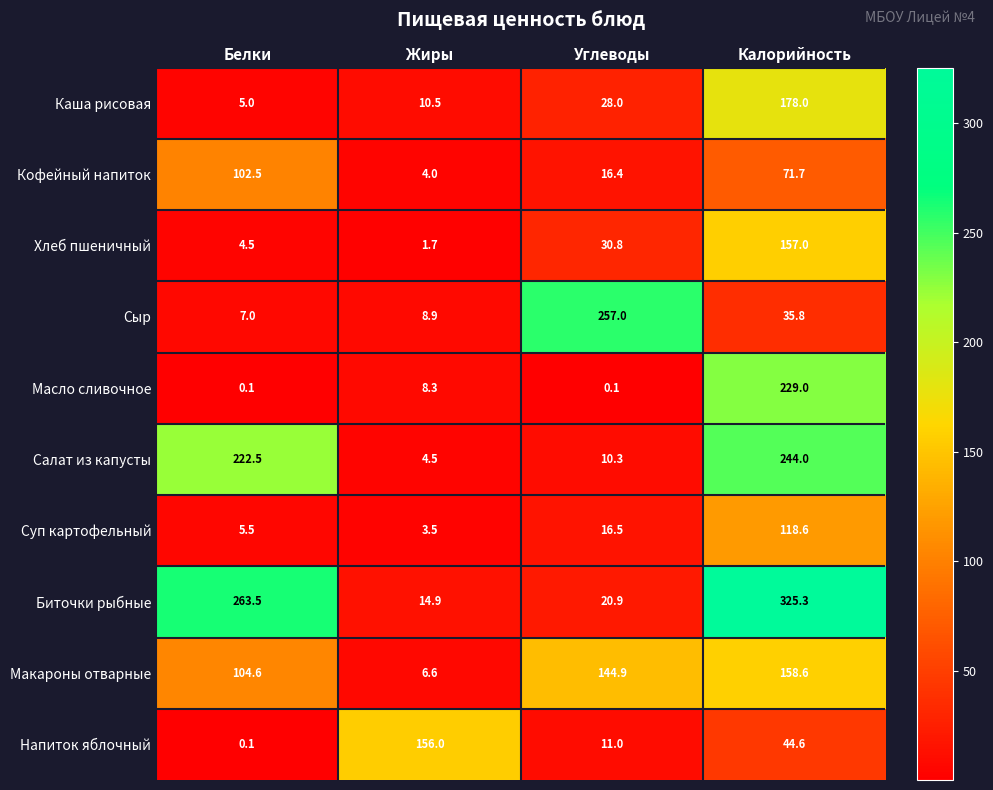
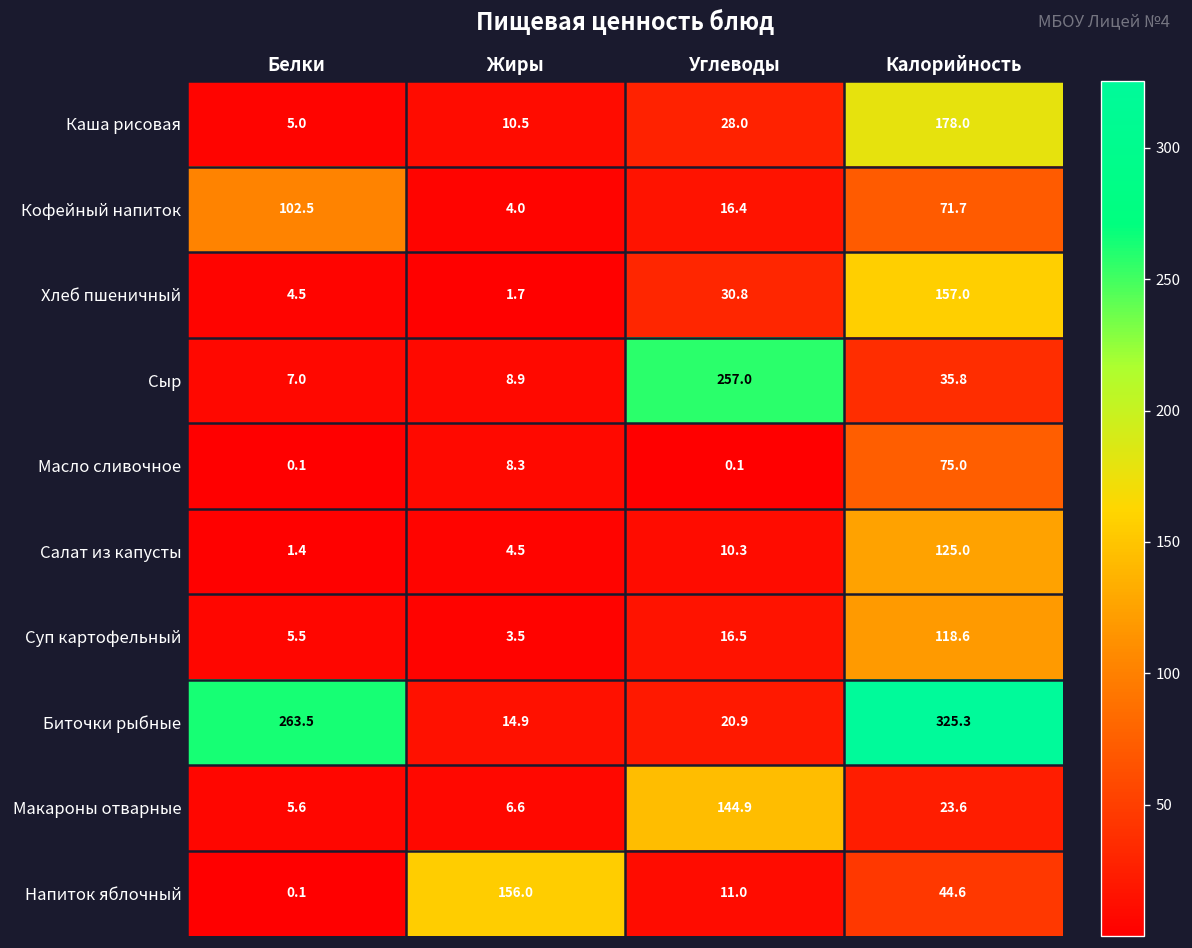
  {
    "Каша рисовая": {
      "Белки": 5.0,
      "Жиры": 10.5,
      "Углеводы": 28.0,
      "Калорийность": 178.0
    },
    "Кофейный напиток": {
      "Белки": 102.5,
      "Жиры": 4.0,
      "Углеводы": 16.4,
      "Калорийность": 71.7
    },
    "Хлеб пшеничный": {
      "Белки": 4.5,
      "Жиры": 1.7,
      "Углеводы": 30.8,
      "Калорийность": 157.0
    },
    "Сыр": {
      "Белки": 7.0,
      "Жиры": 8.9,
      "Углеводы": 257.0,
      "Калорийность": 35.8
    },
    "Масло сливочное": {
      "Белки": 0.1,
      "Жиры": 8.3,
      "Углеводы": 0.1,
-     "Калорийность": 229.0
+     "Калорийность": 75.0
    },
    "Салат из капусты": {
-     "Белки": 222.5,
+     "Белки": 1.4,
      "Жиры": 4.5,
      "Углеводы": 10.3,
-     "Калорийность": 244.0
+     "Калорийность": 125.0
    },
    "Суп картофельный": {
      "Белки": 5.5,
      "Жиры": 3.5,
      "Углеводы": 16.5,
      "Калорийность": 118.6
    },
    "Биточки рыбные": {
      "Белки": 263.5,
      "Жиры": 14.9,
      "Углеводы": 20.9,
      "Калорийность": 325.3
    },
    "Макароны отварные": {
-     "Белки": 104.6,
+     "Белки": 5.6,
      "Жиры": 6.6,
      "Углеводы": 144.9,
-     "Калорийность": 158.6
+     "Калорийность": 23.6
    },
    "Напиток яблочный": {
      "Белки": 0.1,
      "Жиры": 156.0,
      "Углеводы": 11.0,
      "Калорийность": 44.6
    }
  }
